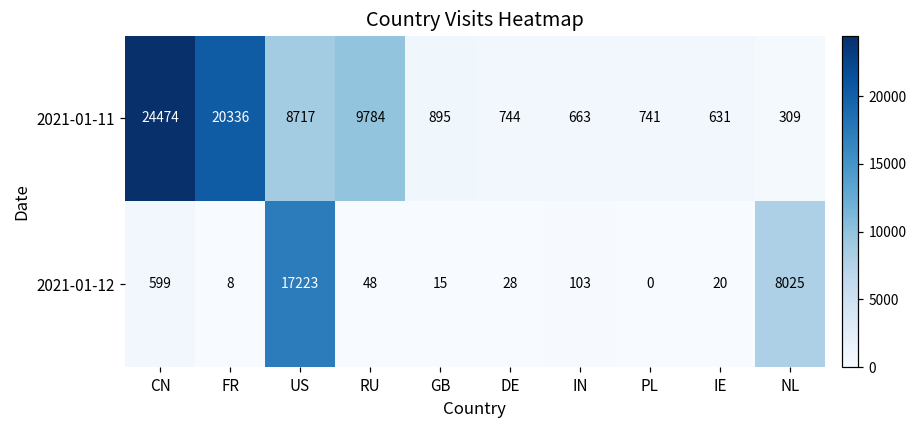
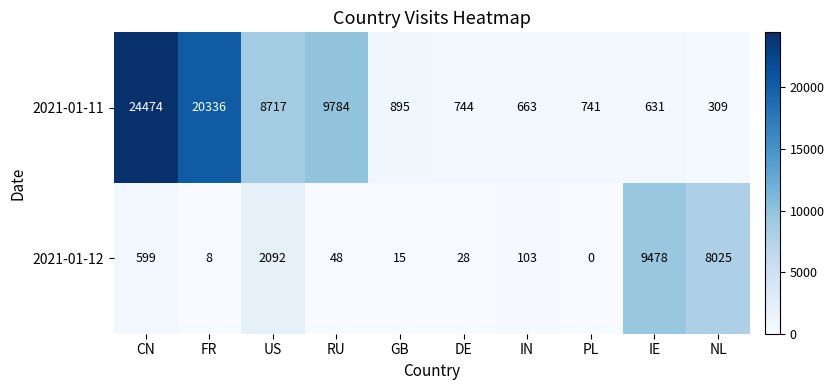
  {
    "2021-01-11": {
      "CN": 24474,
      "FR": 20336,
      "US": 8717,
      "RU": 9784,
      "GB": 895,
      "DE": 744,
      "IN": 663,
      "PL": 741,
      "IE": 631,
      "NL": 309
    },
    "2021-01-12": {
      "CN": 599,
      "FR": 8,
-     "US": 17223,
+     "US": 2092,
      "RU": 48,
      "GB": 15,
      "DE": 28,
      "IN": 103,
      "PL": 0,
-     "IE": 20,
+     "IE": 9478,
      "NL": 8025
    }
  }
